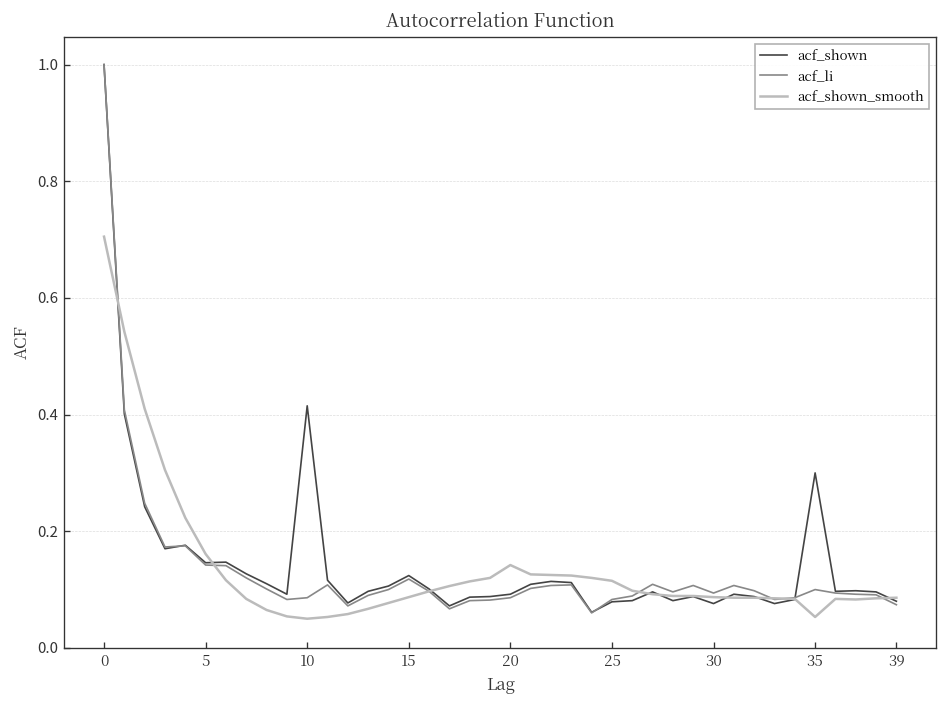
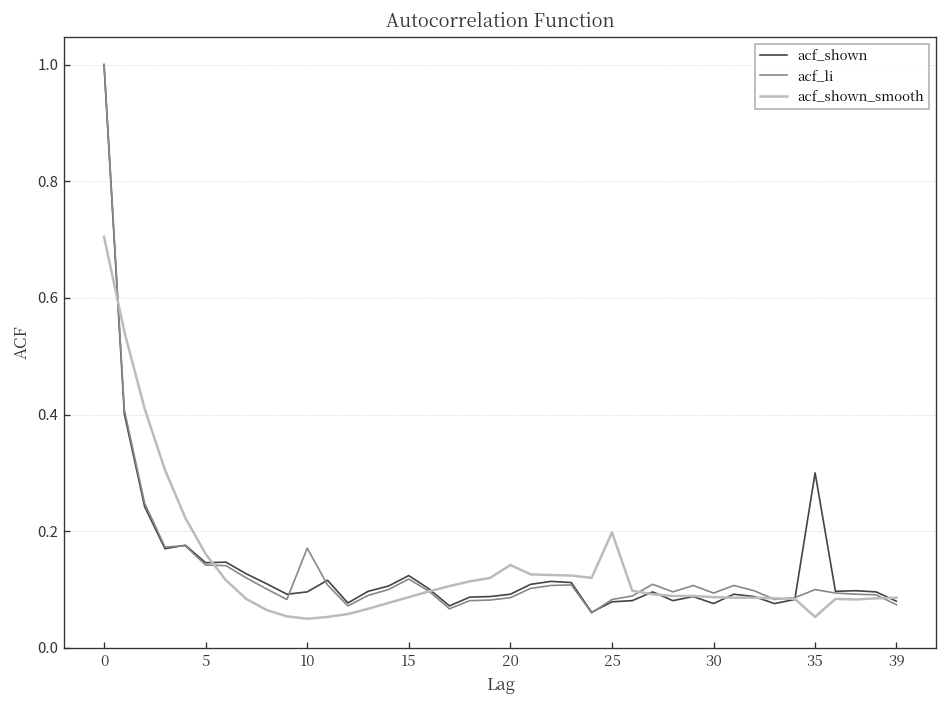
  {
    "acf_shown": {
-     "10": 0.42,
+     "10": 0.10,
      "15": 0.12,
      "20": 0.09,
      "30": 0.08,
      "35": 0.30,
      "39": 0.08
    },
    "acf_li": {
-     "10": 0.09,
+     "10": 0.17,
      "15": 0.12,
      "20": 0.09,
      "30": 0.09,
      "35": 0.10,
      "39": 0.07
    },
    "acf_shown_smooth": {
      "0": 0.71,
      "5": 0.16,
      "10": 0.05,
      "15": 0.09,
      "20": 0.14,
-     "25": 0.12,
+     "25": 0.20,
      "30": 0.09,
      "35": 0.05,
      "39": 0.09
    }
  }
